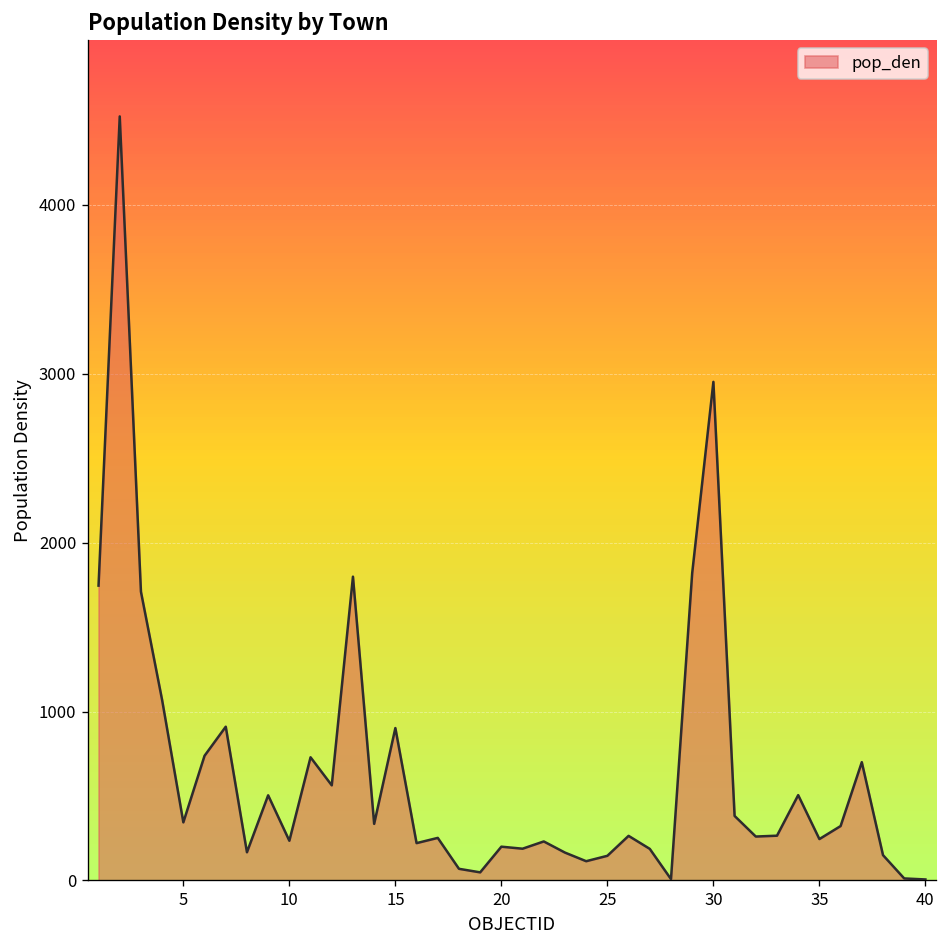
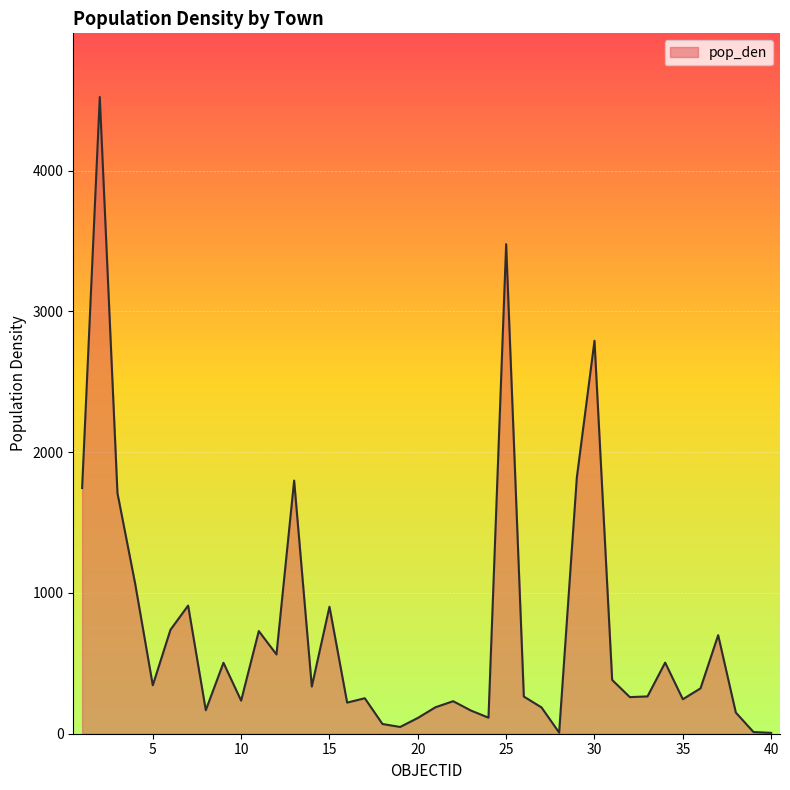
  {
    "5": 340,
    "10": 240,
    "15": 900,
-   "20": 200,
-   "25": 150,
-   "30": 2950,
+   "20": 110,
+   "25": 3480,
+   "30": 2790,
    "35": 250,
    "40": 10
  }
